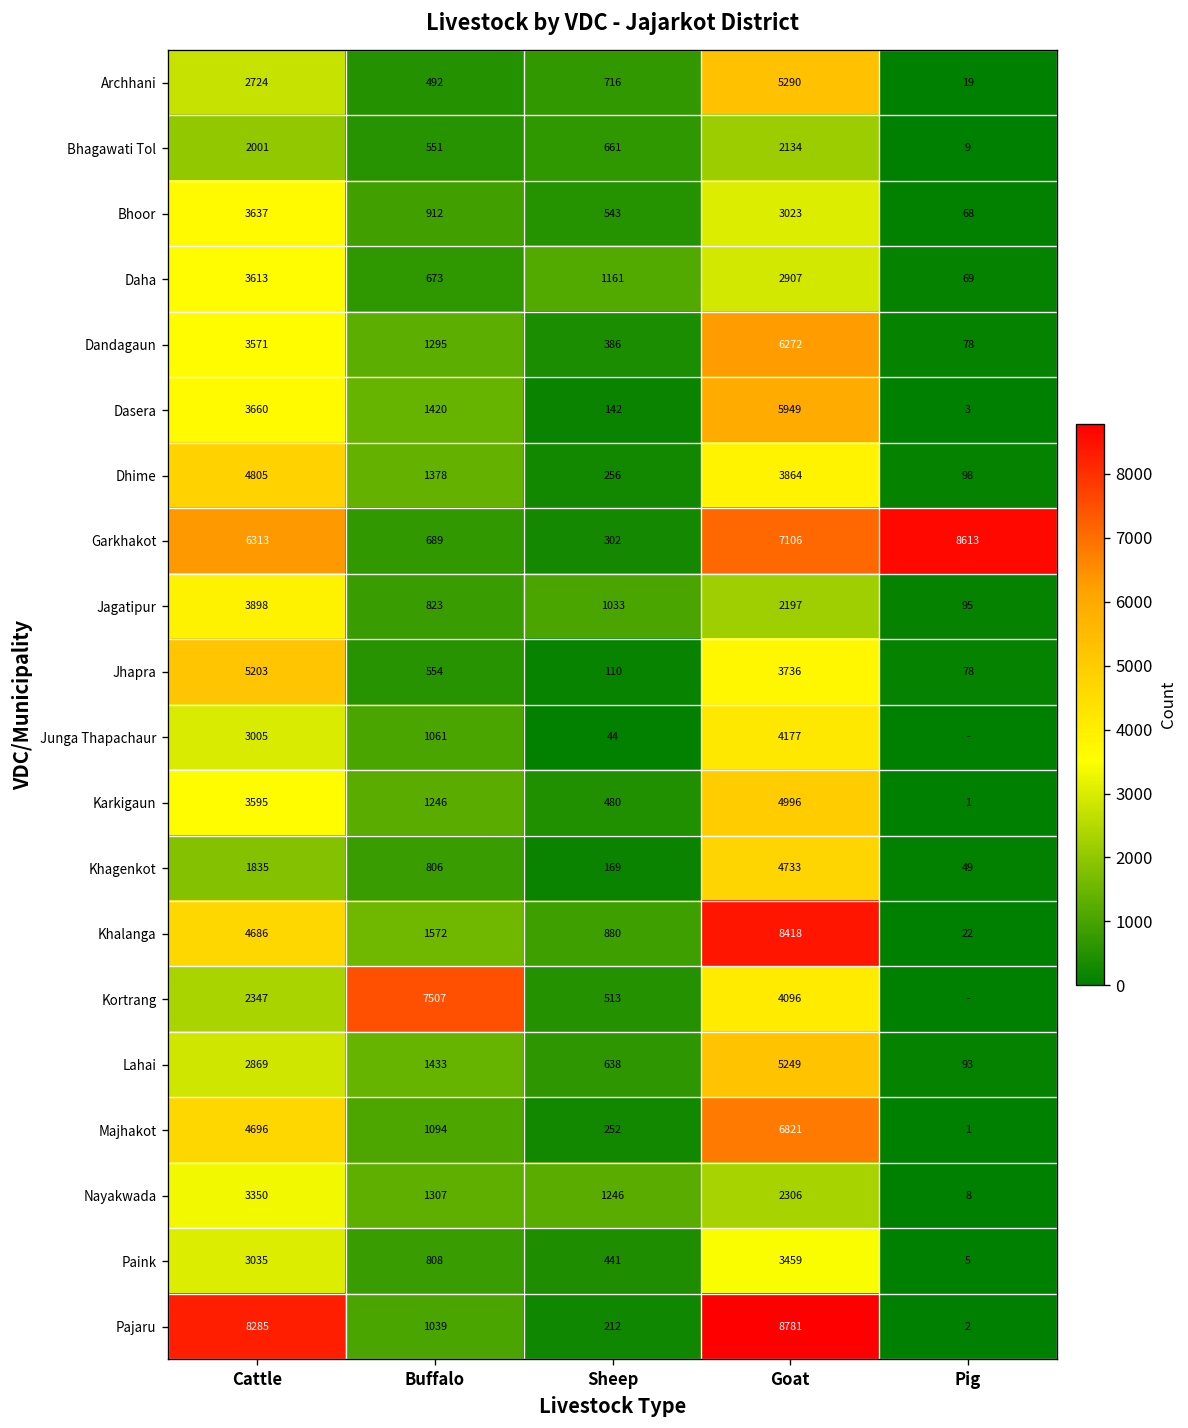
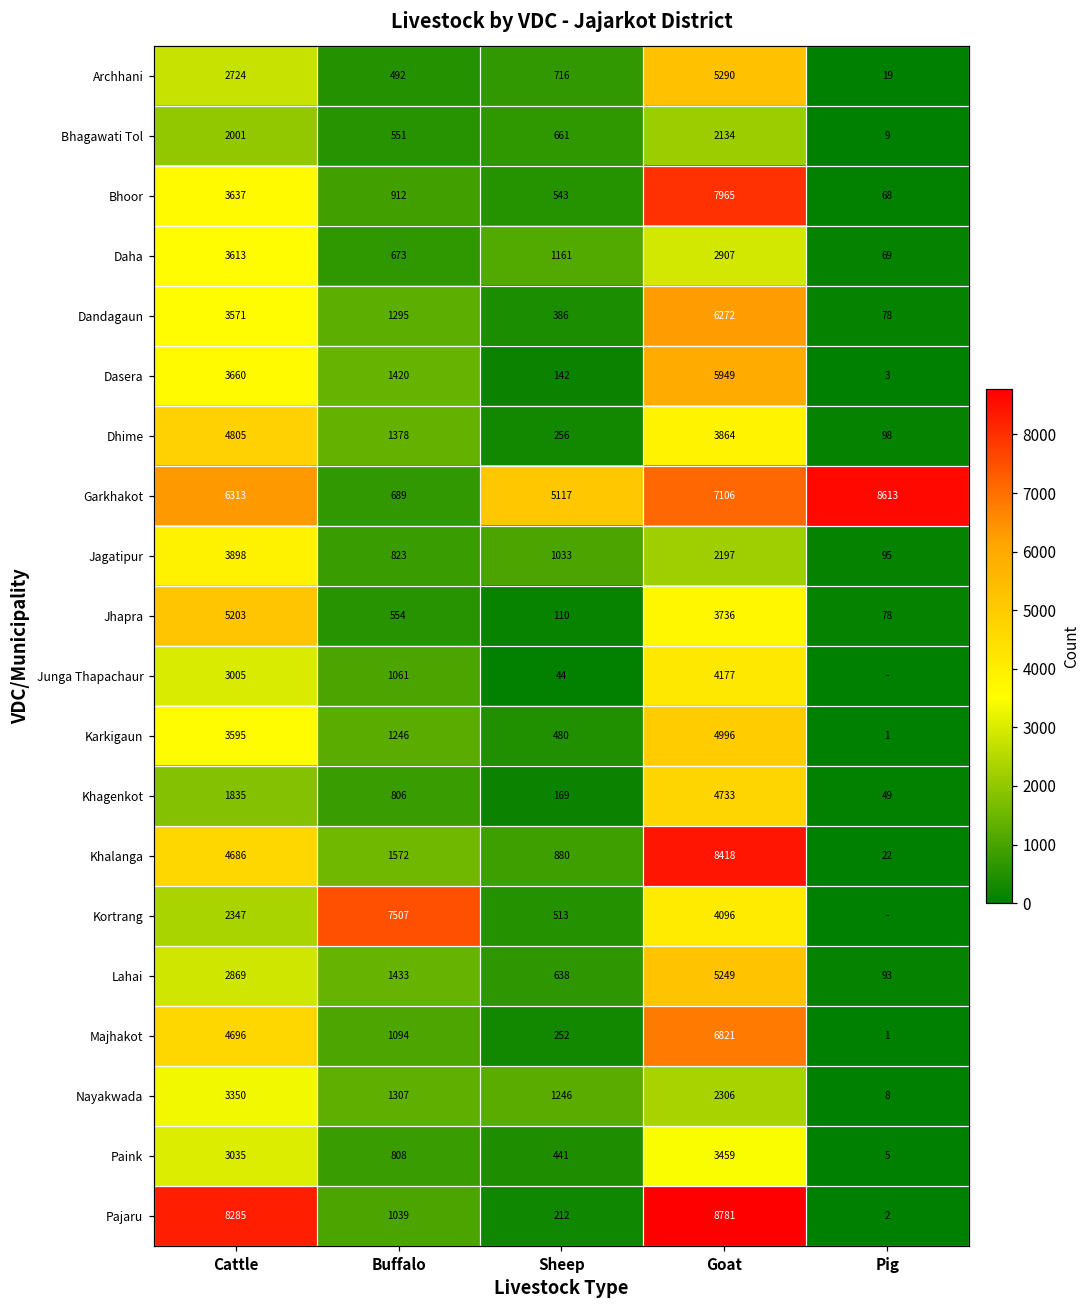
  {
    "Archhani": {
      "Cattle": 2724,
      "Buffalo": 492,
      "Sheep": 716,
      "Goat": 5290,
      "Pig": 19
    },
    "Bhagawati Tol": {
      "Cattle": 2001,
      "Buffalo": 551,
      "Sheep": 661,
      "Goat": 2134,
      "Pig": 9
    },
    "Bhoor": {
      "Cattle": 3637,
      "Buffalo": 912,
      "Sheep": 543,
-     "Goat": 3023,
+     "Goat": 7965,
      "Pig": 68
    },
    "Daha": {
      "Cattle": 3613,
      "Buffalo": 673,
      "Sheep": 1161,
      "Goat": 2907,
      "Pig": 69
    },
    "Dandagaun": {
      "Cattle": 3571,
      "Buffalo": 1295,
      "Sheep": 386,
      "Goat": 6272,
      "Pig": 78
    },
    "Dasera": {
      "Cattle": 3660,
      "Buffalo": 1420,
      "Sheep": 142,
      "Goat": 5949,
      "Pig": 3
    },
    "Dhime": {
      "Cattle": 4805,
      "Buffalo": 1378,
      "Sheep": 256,
      "Goat": 3864,
      "Pig": 98
    },
    "Garkhakot": {
      "Cattle": 6313,
      "Buffalo": 689,
-     "Sheep": 302,
+     "Sheep": 5117,
      "Goat": 7106,
      "Pig": 8613
    },
    "Jagatipur": {
      "Cattle": 3898,
      "Buffalo": 823,
      "Sheep": 1033,
      "Goat": 2197,
      "Pig": 95
    },
    "Jhapra": {
      "Cattle": 5203,
      "Buffalo": 554,
      "Sheep": 110,
      "Goat": 3736,
      "Pig": 78
    },
    "Junga Thapachaur": {
      "Cattle": 3005,
      "Buffalo": 1061,
      "Sheep": 44,
      "Goat": 4177
    },
    "Karkigaun": {
      "Cattle": 3595,
      "Buffalo": 1246,
      "Sheep": 480,
      "Goat": 4996,
      "Pig": 1
    },
    "Khagenkot": {
      "Cattle": 1835,
      "Buffalo": 806,
      "Sheep": 169,
      "Goat": 4733,
      "Pig": 49
    },
    "Khalanga": {
      "Cattle": 4686,
      "Buffalo": 1572,
      "Sheep": 880,
      "Goat": 8418,
      "Pig": 22
    },
    "Kortrang": {
      "Cattle": 2347,
      "Buffalo": 7507,
      "Sheep": 513,
      "Goat": 4096
    },
    "Lahai": {
      "Cattle": 2869,
      "Buffalo": 1433,
      "Sheep": 638,
      "Goat": 5249,
      "Pig": 93
    },
    "Majhakot": {
      "Cattle": 4696,
      "Buffalo": 1094,
      "Sheep": 252,
      "Goat": 6821,
      "Pig": 1
    },
    "Nayakwada": {
      "Cattle": 3350,
      "Buffalo": 1307,
      "Sheep": 1246,
      "Goat": 2306,
      "Pig": 8
    },
    "Paink": {
      "Cattle": 3035,
      "Buffalo": 808,
      "Sheep": 441,
      "Goat": 3459,
      "Pig": 5
    },
    "Pajaru": {
      "Cattle": 8285,
      "Buffalo": 1039,
      "Sheep": 212,
      "Goat": 8781,
      "Pig": 2
    }
  }
